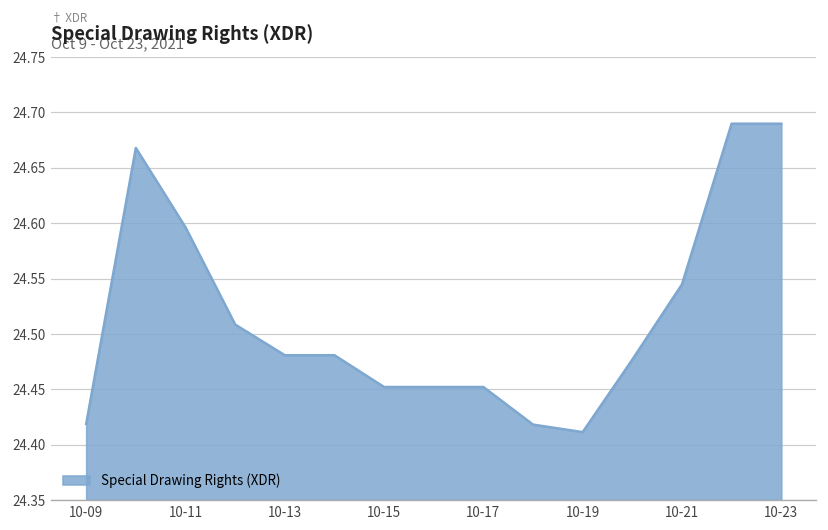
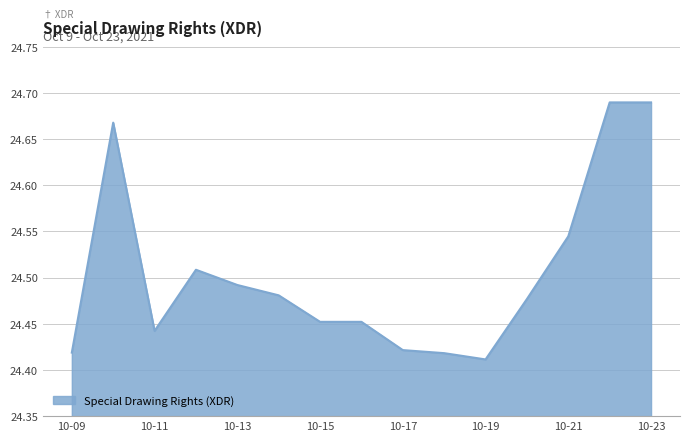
  {
    "10-09": 24.42,
-   "10-11": 24.60,
-   "10-13": 24.48,
+   "10-11": 24.44,
+   "10-13": 24.49,
    "10-15": 24.45,
-   "10-17": 24.45,
+   "10-17": 24.42,
    "10-19": 24.41,
    "10-21": 24.54,
    "10-23": 24.69
  }
